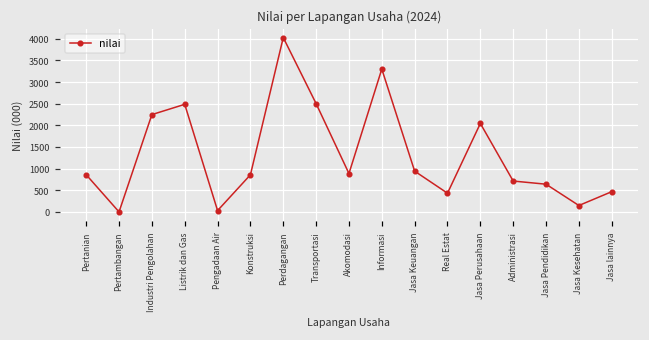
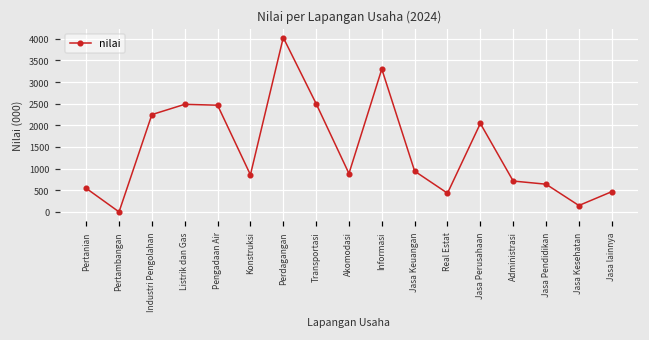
  {
-   "Pertanian": 900,
+   "Pertanian": 500,
    "Pertambangan": 0,
    "Industri Pengolahan": 2200,
    "Listrik dan Gas": 2500,
-   "Pengadaan Air": 0,
+   "Pengadaan Air": 2500,
    "Konstruksi": 900,
    "Perdagangan": 4000,
    "Transportasi": 2500,
    "Akomodasi": 900,
    "Informasi": 3300,
    "Jasa Keuangan": 900,
    "Real Estat": 400,
    "Jasa Perusahaan": 2000,
    "Administrasi": 700,
    "Jasa Pendidikan": 600,
    "Jasa Kesehatan": 100,
    "Jasa lainnya": 500
  }
